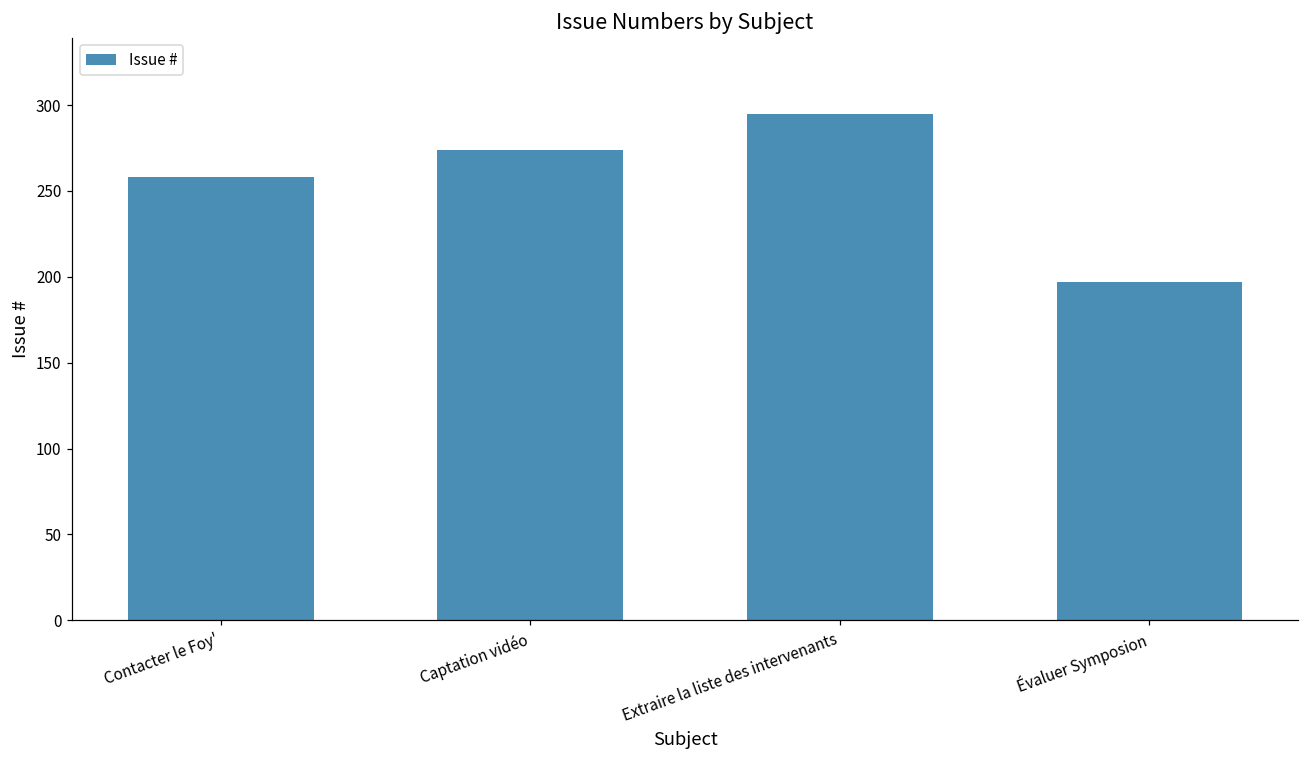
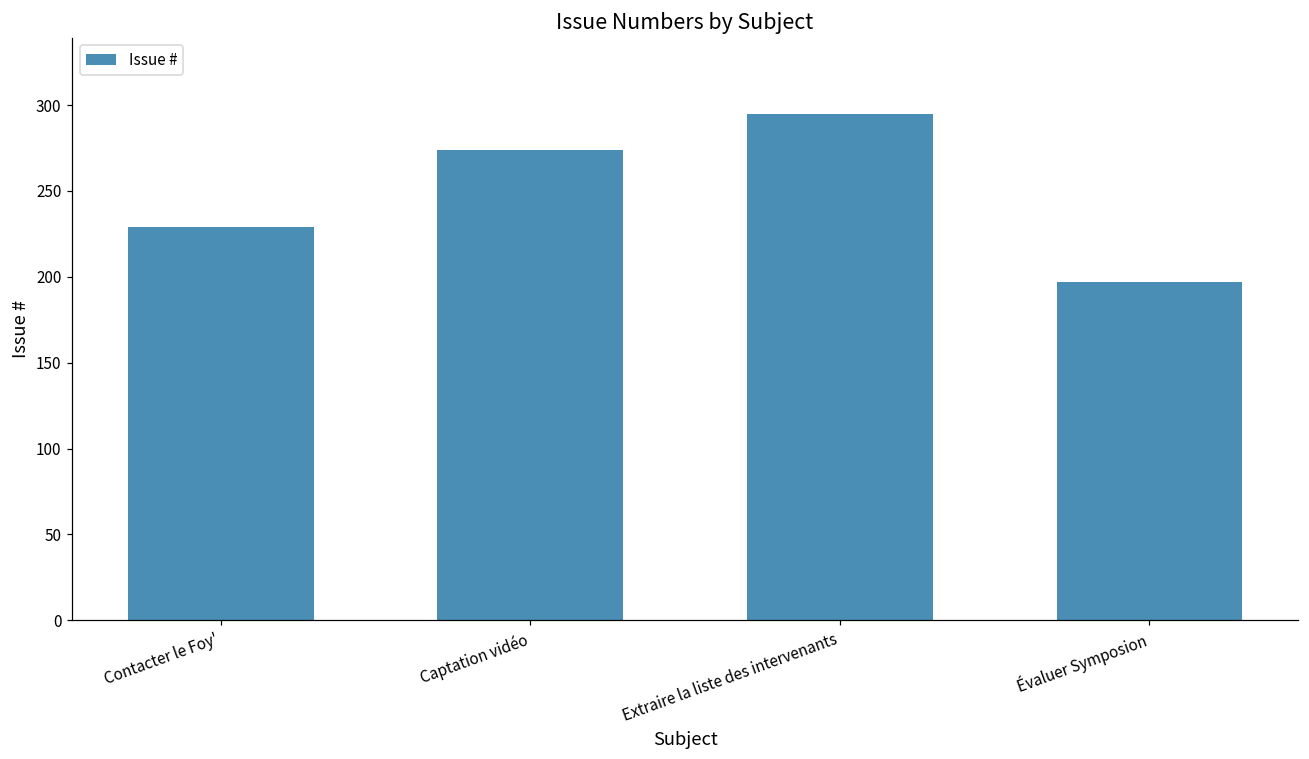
  {
-   "Contacter le Foy'": 258,
+   "Contacter le Foy'": 229,
    "Captation vidéo": 274,
    "Extraire la liste des intervenants": 295,
    "Évaluer Symposion": 197
  }
